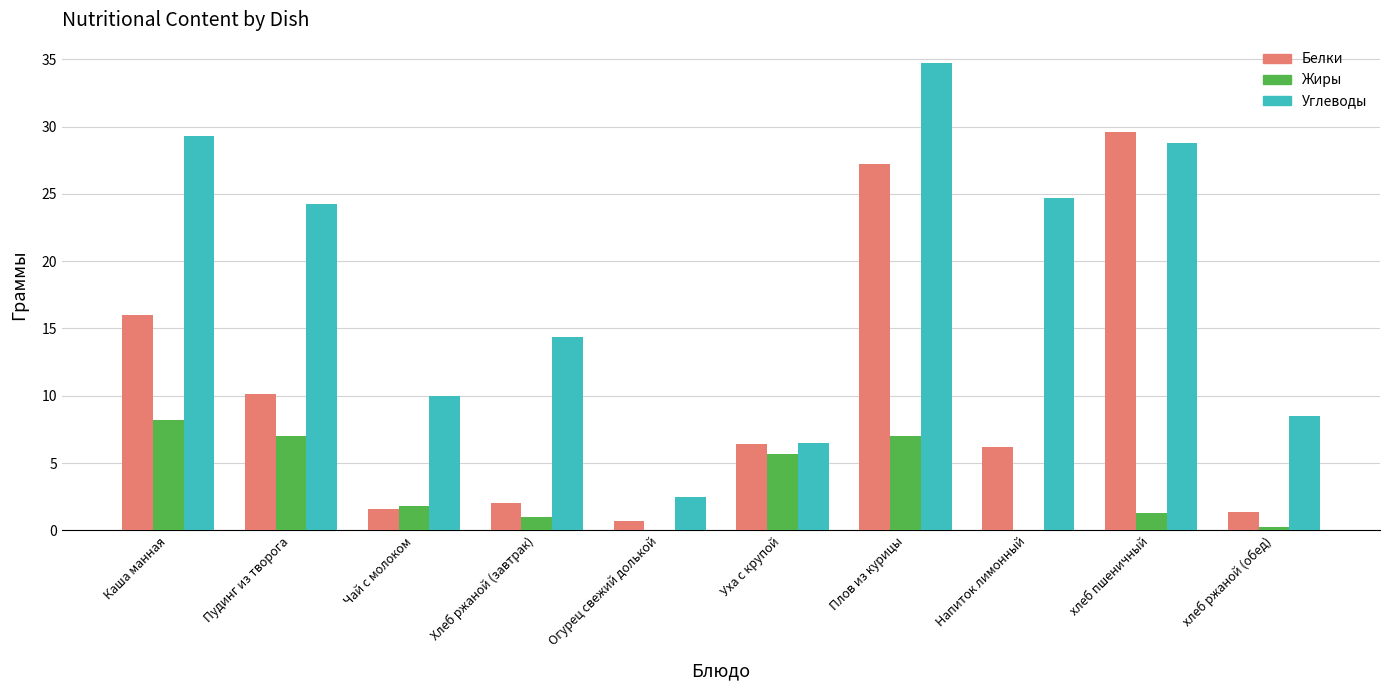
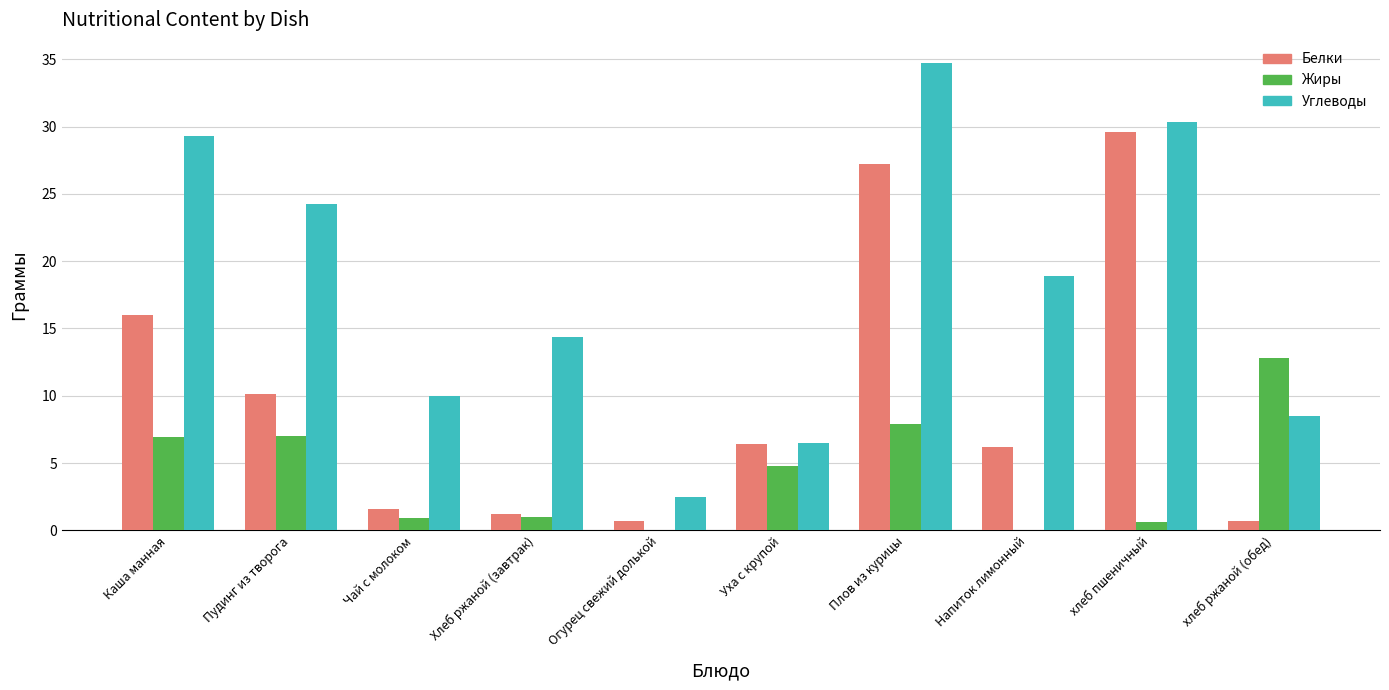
  {
    "Белки": {
      "Каша манная": 16.0,
      "Пудинг из творога": 10.1,
      "Чай с молоком": 1.6,
-     "Хлеб ржаной (завтрак)": 2.1,
+     "Хлеб ржаной (завтрак)": 1.2,
      "Огурец свежий долькой": 0.7,
      "Уха с крупой": 6.4,
      "Плов из курицы": 27.2,
      "Напиток лимонный": 6.2,
      "хлеб пшеничный": 29.6,
-     "хлеб ржаной (обед)": 1.4
+     "хлеб ржаной (обед)": 0.7
    },
    "Жиры": {
-     "Каша манная": 8.2,
+     "Каша манная": 6.9,
      "Пудинг из творога": 7.0,
-     "Чай с молоком": 1.8,
+     "Чай с молоком": 0.9,
      "Хлеб ржаной (завтрак)": 1.0,
      "Огурец свежий долькой": 0.0,
-     "Уха с крупой": 5.7,
-     "Плов из курицы": 7.0,
+     "Уха с крупой": 4.8,
+     "Плов из курицы": 7.9,
      "Напиток лимонный": 0.0,
-     "хлеб пшеничный": 1.3,
-     "хлеб ржаной (обед)": 0.2
+     "хлеб пшеничный": 0.6,
+     "хлеб ржаной (обед)": 12.8
    },
    "Углеводы": {
      "Каша манная": 29.3,
      "Пудинг из творога": 24.3,
      "Чай с молоком": 10.0,
      "Хлеб ржаной (завтрак)": 14.4,
      "Огурец свежий долькой": 2.5,
      "Уха с крупой": 6.5,
      "Плов из курицы": 34.7,
-     "Напиток лимонный": 24.7,
-     "хлеб пшеничный": 28.8,
+     "Напиток лимонный": 18.9,
+     "хлеб пшеничный": 30.3,
      "хлеб ржаной (обед)": 8.5
    }
  }
